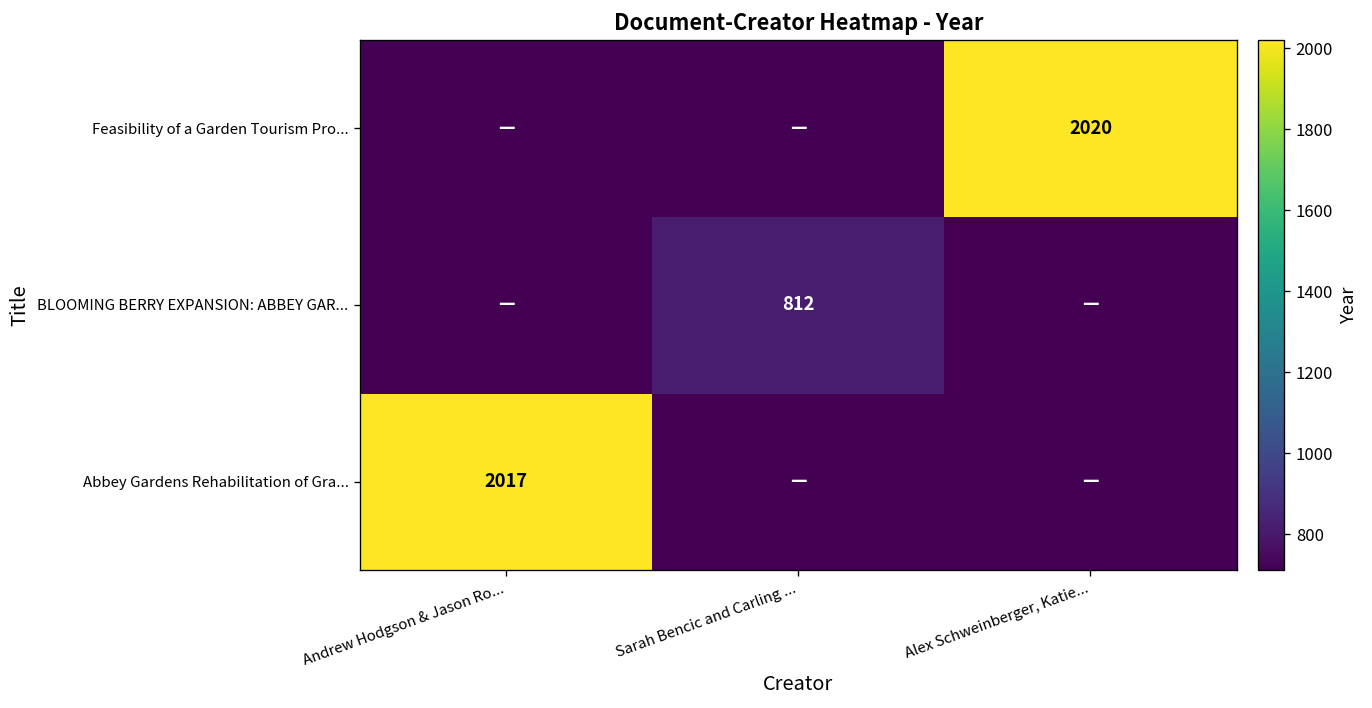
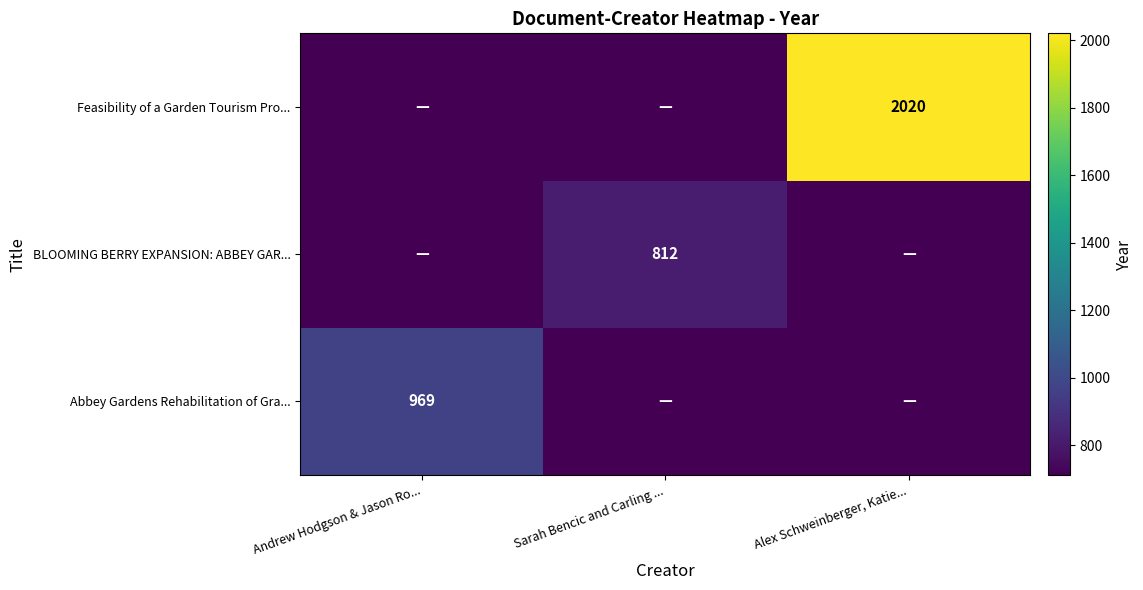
  {
    "Feasibility of a Garden Tourism Pro...": {
      "Alex Schweinberger, Katie...": 2020
    },
    "BLOOMING BERRY EXPANSION: ABBEY GAR...": {
      "Sarah Bencic and Carling ...": 812
    },
    "Abbey Gardens Rehabilitation of Gra...": {
-     "Andrew Hodgson & Jason Ro...": 2017
+     "Andrew Hodgson & Jason Ro...": 969
    }
  }
